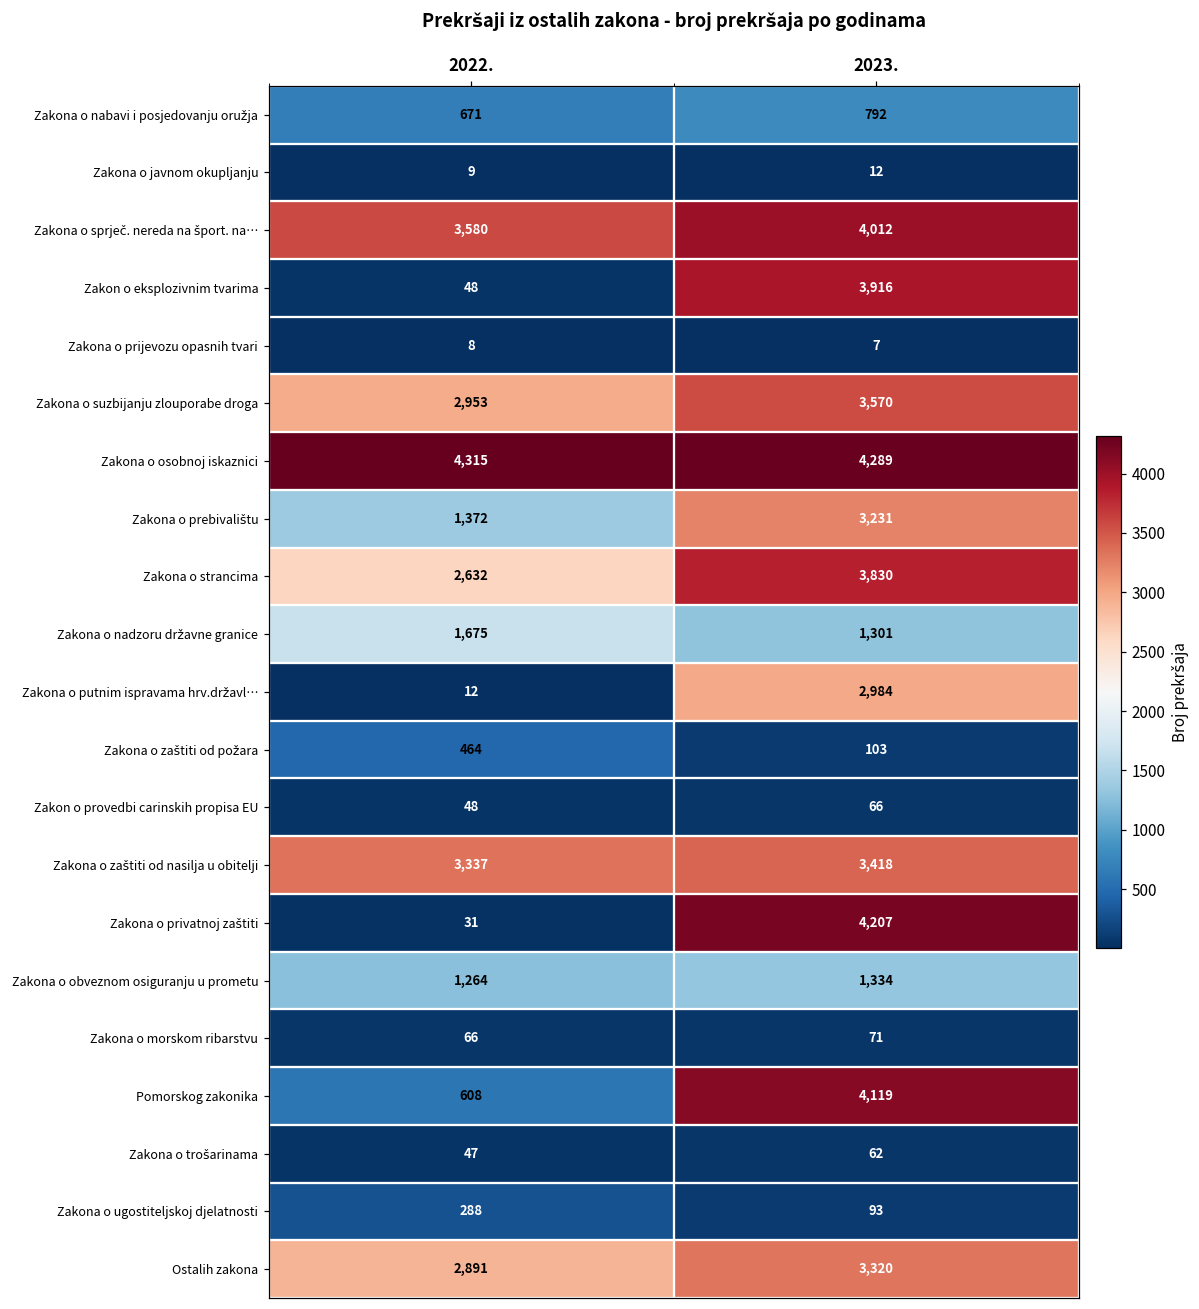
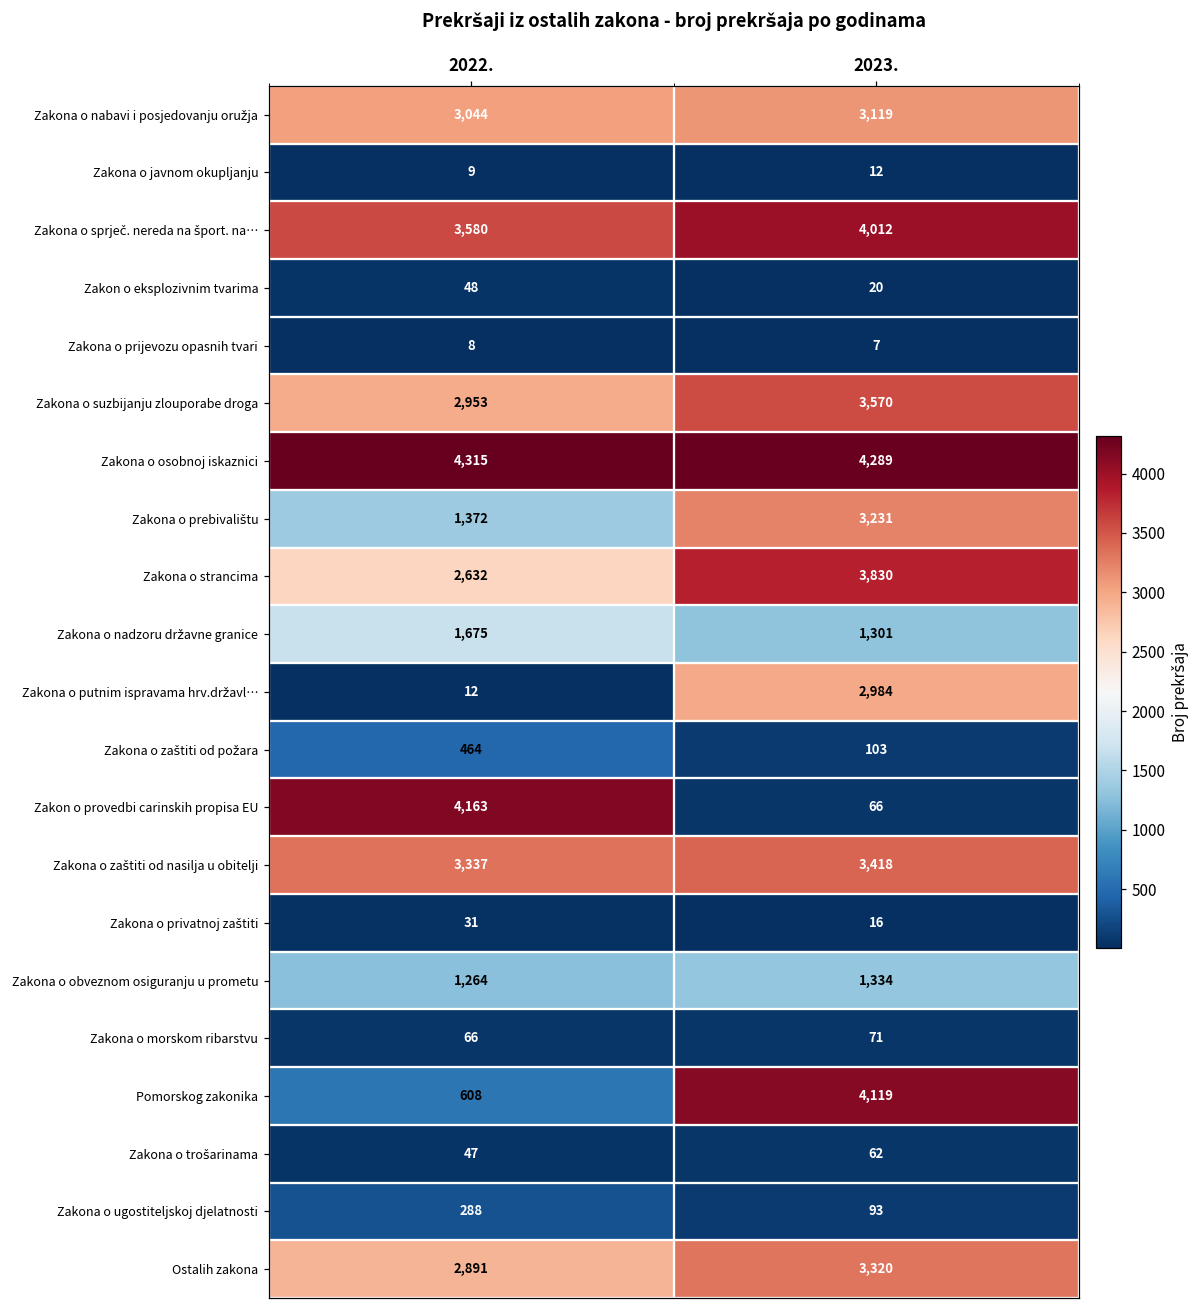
  {
    "Zakona o nabavi i posjedovanju oružja": {
-     "2022.": "671",
-     "2023.": "792"
+     "2022.": "3,044",
+     "2023.": "3,119"
    },
    "Zakona o javnom okupljanju": {
      "2022.": "9",
      "2023.": "12"
    },
    "Zakona o sprječ. nereda na šport. na…": {
      "2022.": "3,580",
      "2023.": "4,012"
    },
    "Zakon o eksplozivnim tvarima": {
      "2022.": "48",
-     "2023.": "3,916"
+     "2023.": "20"
    },
    "Zakona o prijevozu opasnih tvari": {
      "2022.": "8",
      "2023.": "7"
    },
    "Zakona o suzbijanju zlouporabe droga": {
      "2022.": "2,953",
      "2023.": "3,570"
    },
    "Zakona o osobnoj iskaznici": {
      "2022.": "4,315",
      "2023.": "4,289"
    },
    "Zakona o prebivalištu": {
      "2022.": "1,372",
      "2023.": "3,231"
    },
    "Zakona o strancima": {
      "2022.": "2,632",
      "2023.": "3,830"
    },
    "Zakona o nadzoru državne granice": {
      "2022.": "1,675",
      "2023.": "1,301"
    },
    "Zakona o putnim ispravama hrv.državl…": {
      "2022.": "12",
      "2023.": "2,984"
    },
    "Zakona o zaštiti od požara": {
      "2022.": "464",
      "2023.": "103"
    },
    "Zakon o provedbi carinskih propisa EU": {
-     "2022.": "48",
+     "2022.": "4,163",
      "2023.": "66"
    },
    "Zakona o zaštiti od nasilja u obitelji": {
      "2022.": "3,337",
      "2023.": "3,418"
    },
    "Zakona o privatnoj zaštiti": {
      "2022.": "31",
-     "2023.": "4,207"
+     "2023.": "16"
    },
    "Zakona o obveznom osiguranju u prometu": {
      "2022.": "1,264",
      "2023.": "1,334"
    },
    "Zakona o morskom ribarstvu": {
      "2022.": "66",
      "2023.": "71"
    },
    "Pomorskog zakonika": {
      "2022.": "608",
      "2023.": "4,119"
    },
    "Zakona o trošarinama": {
      "2022.": "47",
      "2023.": "62"
    },
    "Zakona o ugostiteljskoj djelatnosti": {
      "2022.": "288",
      "2023.": "93"
    },
    "Ostalih zakona": {
      "2022.": "2,891",
      "2023.": "3,320"
    }
  }
